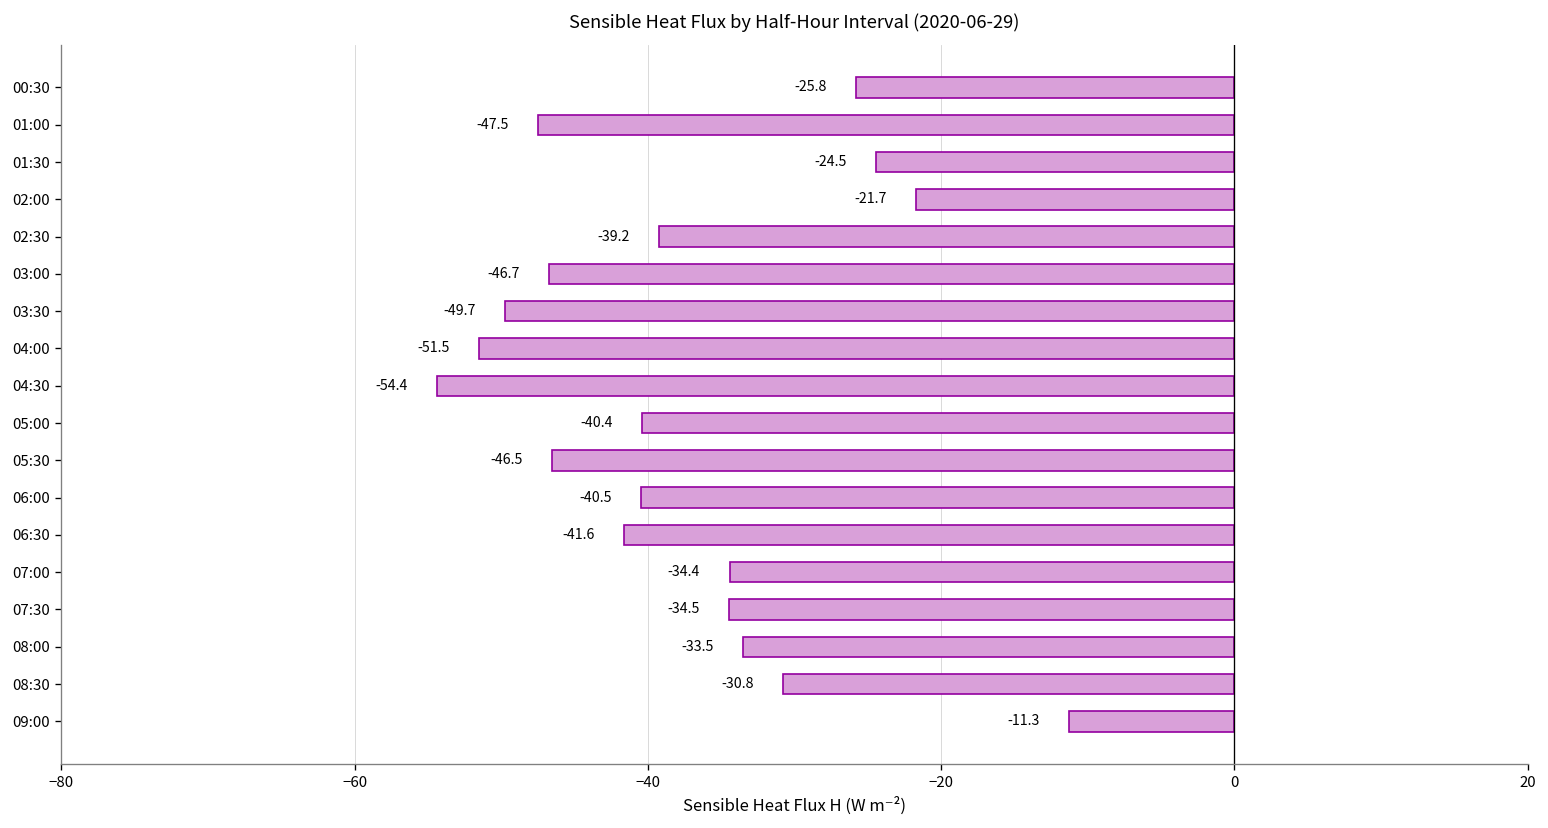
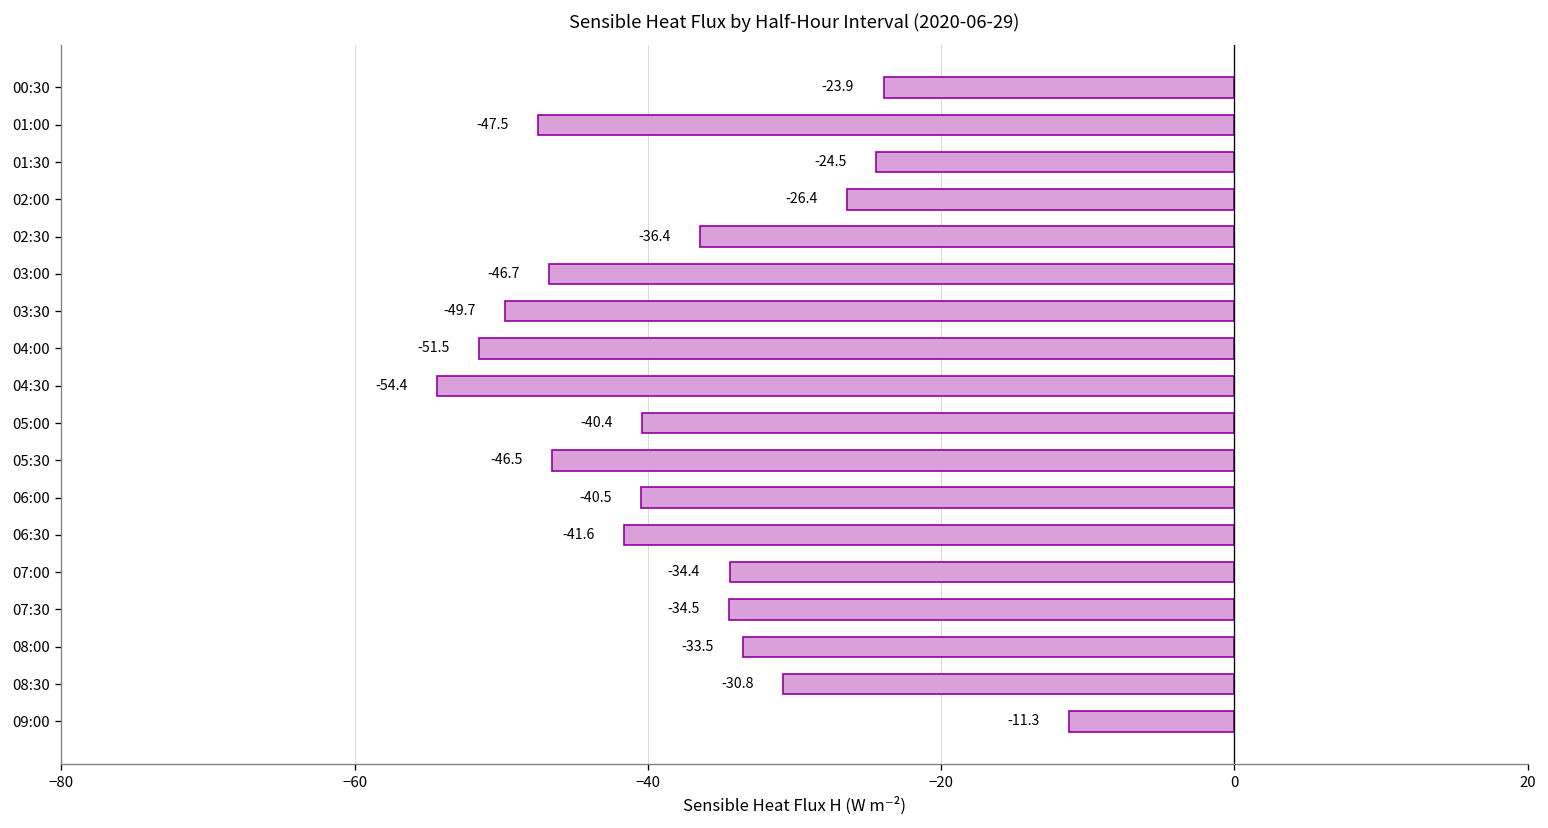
  {
-   "00:30": -25.8,
+   "00:30": -23.9,
    "01:00": -47.5,
    "01:30": -24.5,
-   "02:00": -21.7,
-   "02:30": -39.2,
+   "02:00": -26.4,
+   "02:30": -36.4,
    "03:00": -46.7,
    "03:30": -49.7,
    "04:00": -51.5,
    "04:30": -54.4,
    "05:00": -40.4,
    "05:30": -46.5,
    "06:00": -40.5,
    "06:30": -41.6,
    "07:00": -34.4,
    "07:30": -34.5,
    "08:00": -33.5,
    "08:30": -30.8,
    "09:00": -11.3
  }
